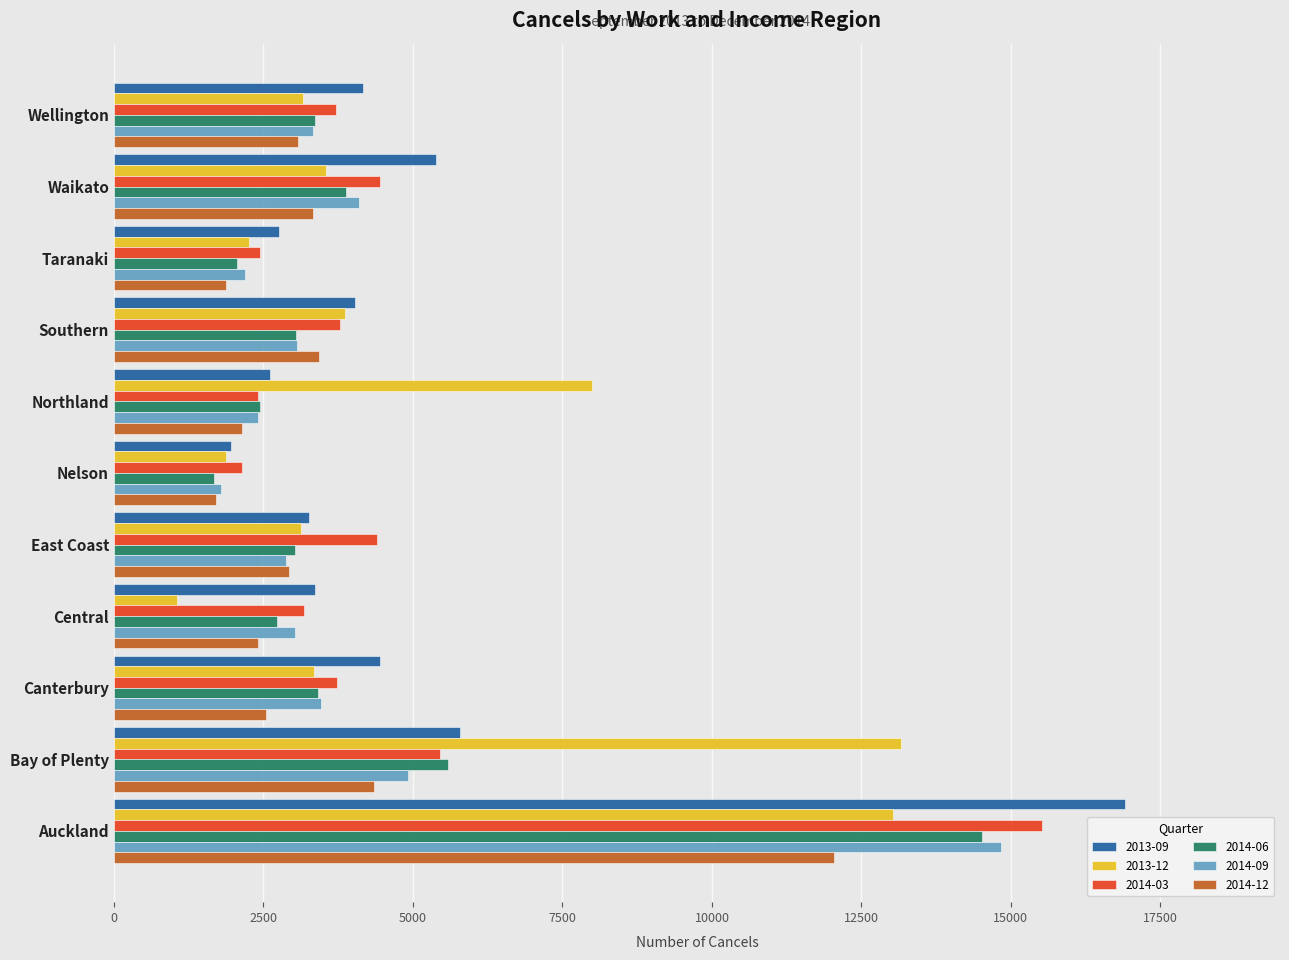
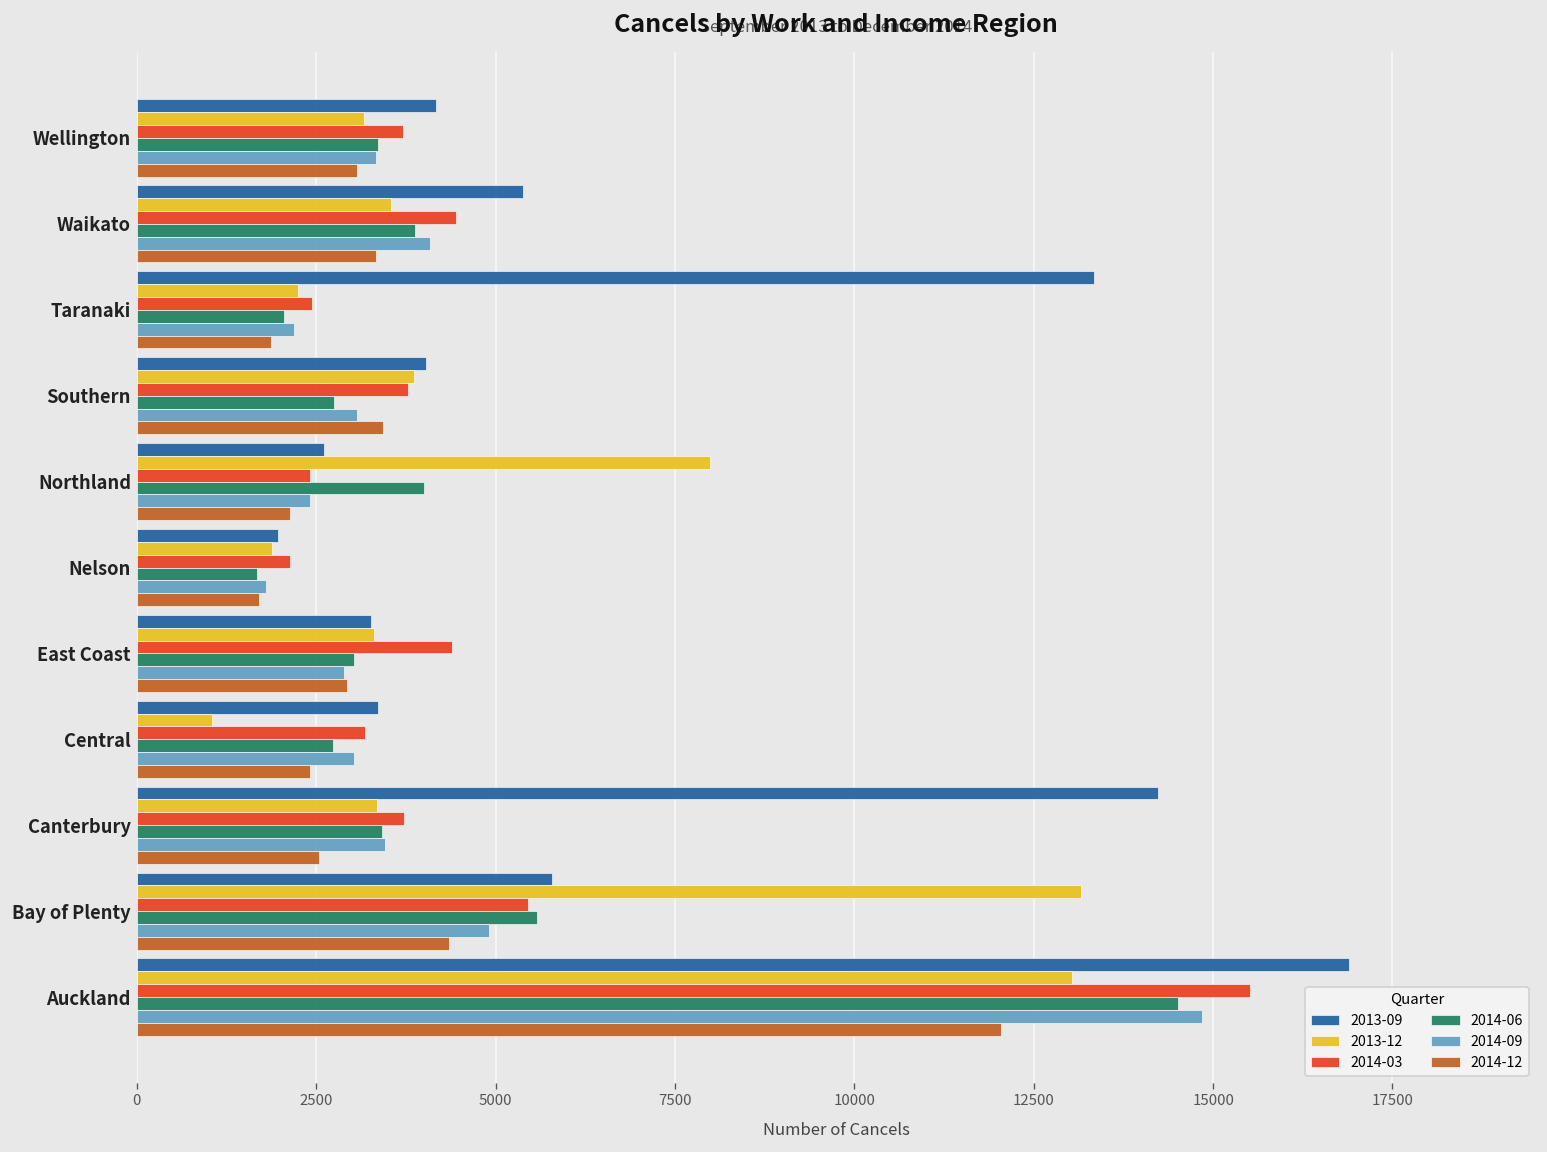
  {
    "2013-09": {
      "Wellington": 4200,
      "Waikato": 5400,
-     "Taranaki": 2800,
+     "Taranaki": 13300,
      "Southern": 4000,
      "Northland": 2600,
      "Nelson": 2000,
      "East Coast": 3300,
      "Central": 3400,
-     "Canterbury": 4500,
+     "Canterbury": 14200,
      "Bay of Plenty": 5800,
      "Auckland": 16900
    },
    "2013-12": {
      "Wellington": 3200,
      "Waikato": 3500,
      "Taranaki": 2300,
      "Southern": 3900,
      "Northland": 8000,
      "Nelson": 1900,
-     "East Coast": 3100,
+     "East Coast": 3300,
      "Central": 1000,
      "Canterbury": 3400,
      "Bay of Plenty": 13200,
      "Auckland": 13000
    },
    "2014-06": {
      "Wellington": 3400,
      "Waikato": 3900,
      "Taranaki": 2100,
-     "Southern": 3000,
-     "Northland": 2400,
+     "Southern": 2700,
+     "Northland": 4000,
      "Nelson": 1700,
      "East Coast": 3000,
      "Central": 2700,
      "Canterbury": 3400,
      "Bay of Plenty": 5600,
      "Auckland": 14500
    },
    "2014-09": {
      "Wellington": 3300,
      "Waikato": 4100,
      "Taranaki": 2200,
      "Southern": 3100,
      "Northland": 2400,
      "Nelson": 1800,
      "East Coast": 2900,
      "Central": 3000,
      "Canterbury": 3500,
      "Bay of Plenty": 4900,
      "Auckland": 14800
    }
  }
